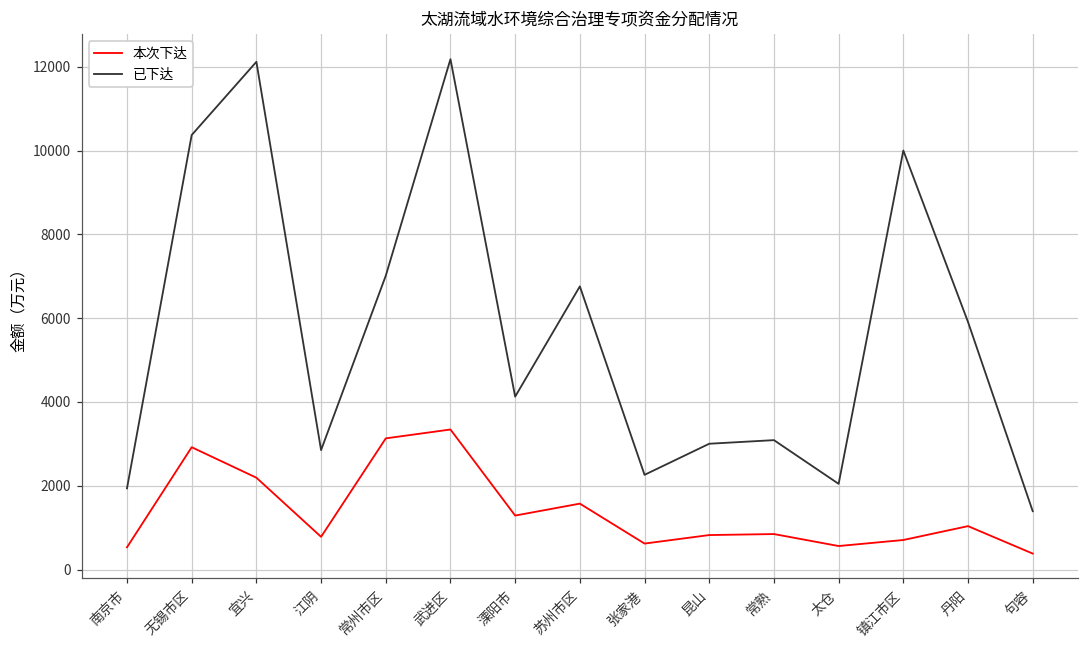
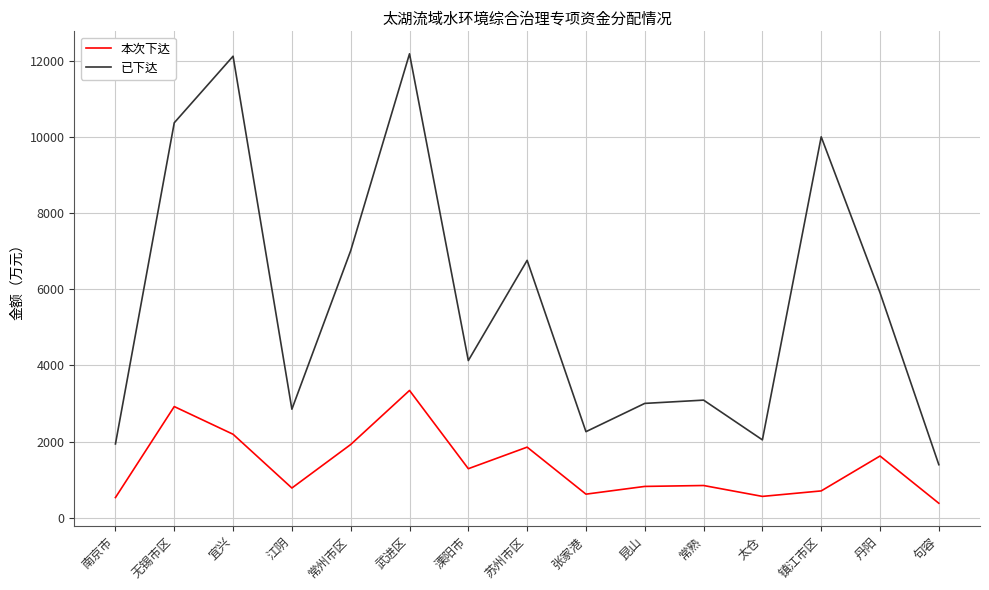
  {
    "本次下达": {
      "南京市": 500,
      "无锡市区": 2900,
      "宜兴": 2200,
      "江阴": 800,
-     "常州市区": 3100,
+     "常州市区": 1900,
      "武进区": 3300,
      "溧阳市": 1300,
-     "苏州市区": 1600,
+     "苏州市区": 1900,
      "张家港": 600,
      "昆山": 800,
      "常熟": 800,
      "太仓": 600,
      "镇江市区": 700,
-     "丹阳": 1000,
+     "丹阳": 1600,
      "句容": 400
    },
    "已下达": {
      "南京市": 1900,
      "无锡市区": 10400,
      "宜兴": 12100,
      "江阴": 2900,
      "常州市区": 7000,
      "武进区": 12200,
      "溧阳市": 4100,
      "苏州市区": 6800,
      "张家港": 2300,
      "昆山": 3000,
      "常熟": 3100,
      "太仓": 2000,
      "镇江市区": 10000,
      "丹阳": 5900,
      "句容": 1400
    }
  }
